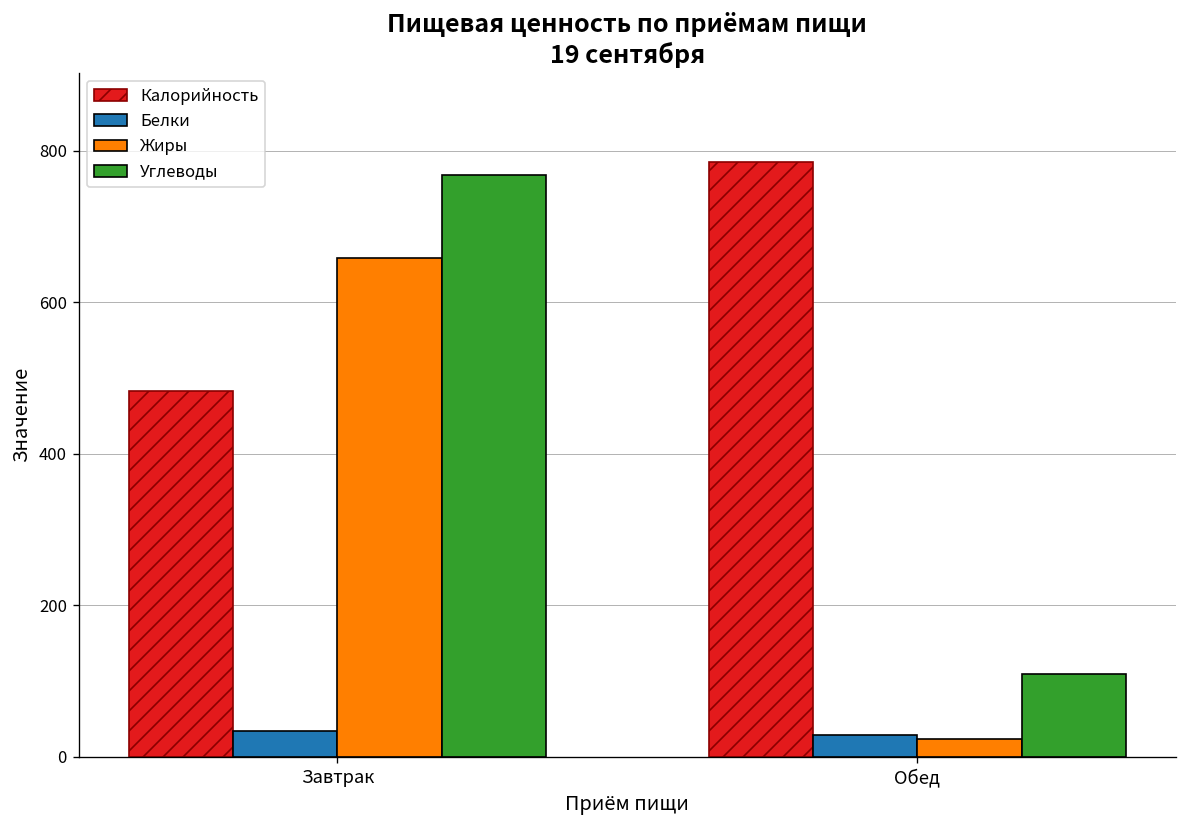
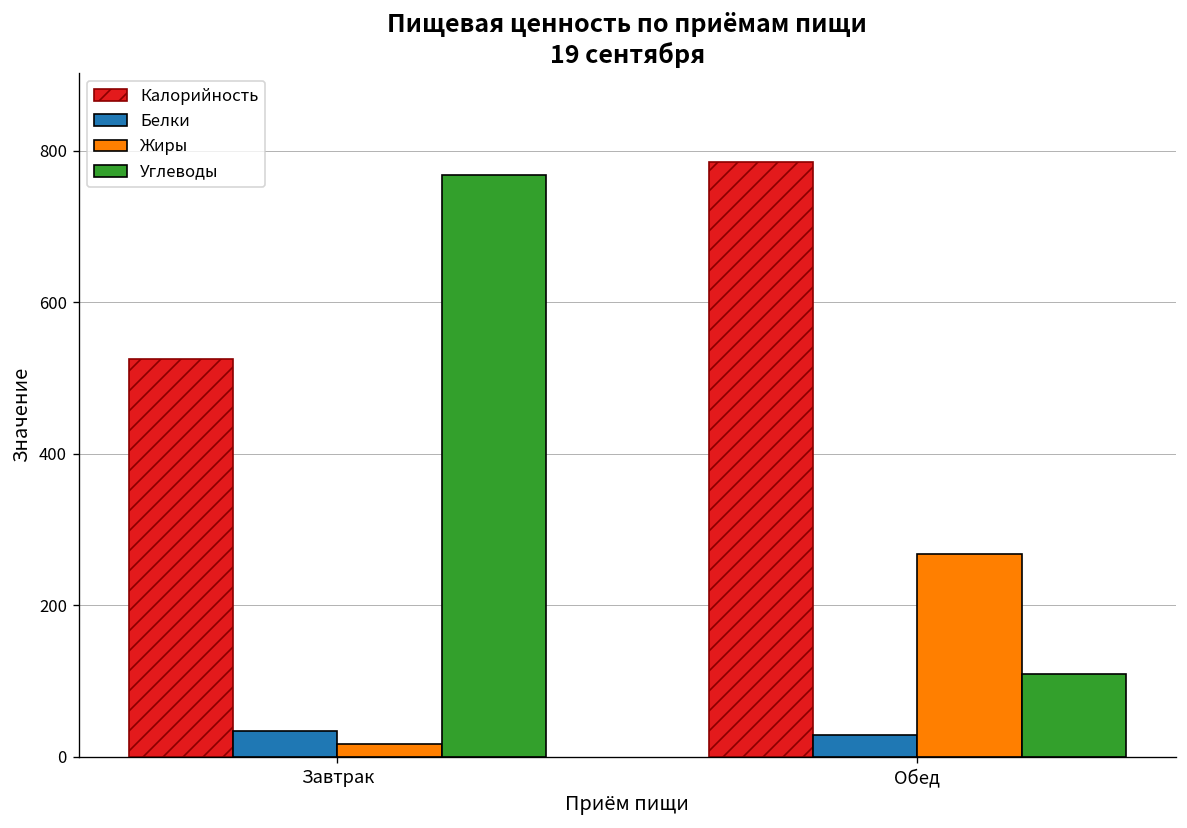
  {
    "Калорийность": {
-     "Завтрак": 480,
+     "Завтрак": 530,
      "Обед": 790
    },
    "Белки": {
      "Завтрак": 30,
      "Обед": 30
    },
    "Жиры": {
-     "Завтрак": 660,
-     "Обед": 20
+     "Завтрак": 20,
+     "Обед": 270
    },
    "Углеводы": {
      "Завтрак": 770,
      "Обед": 110
    }
  }
